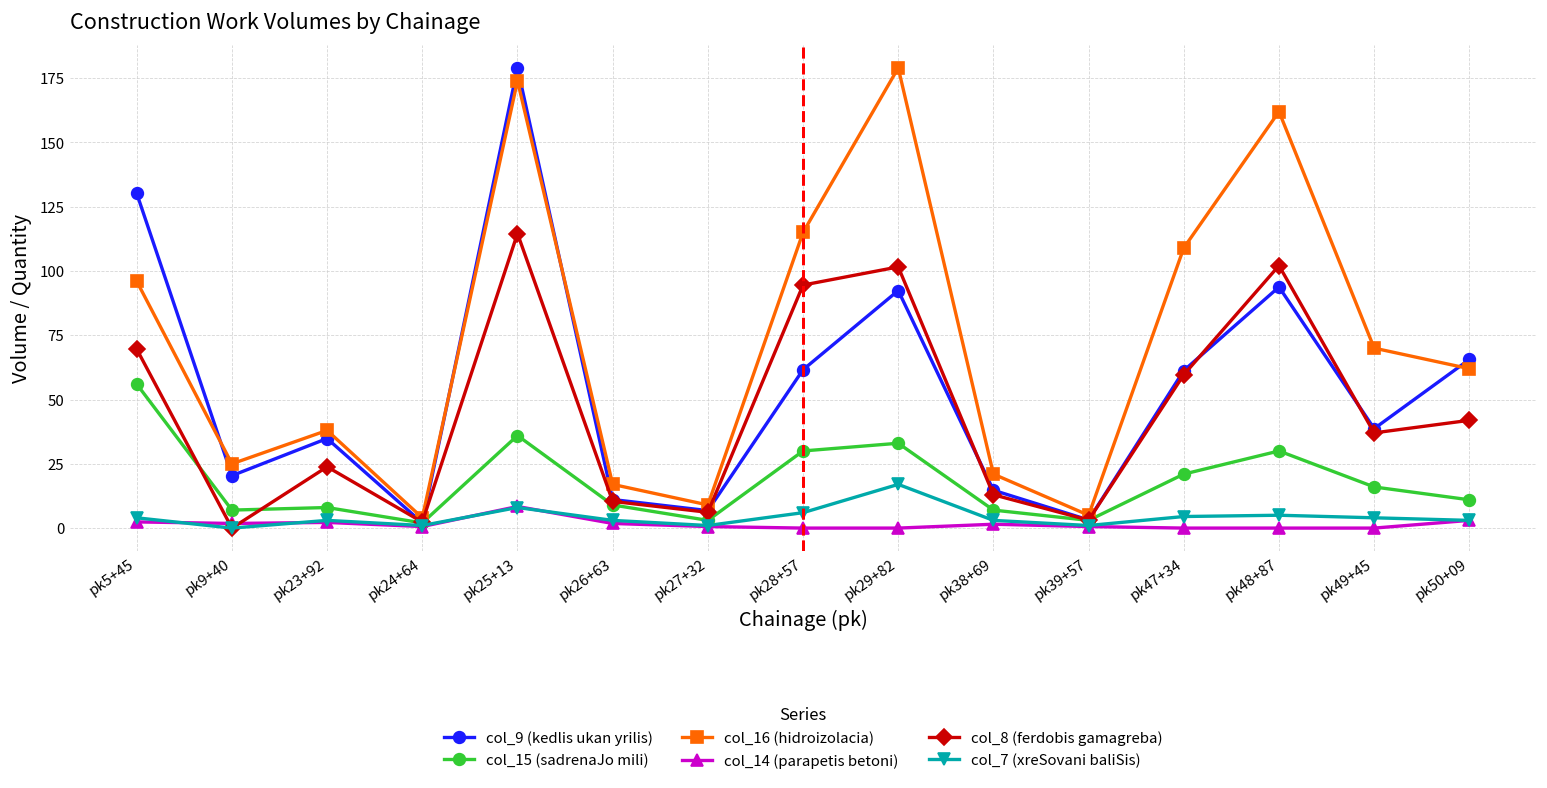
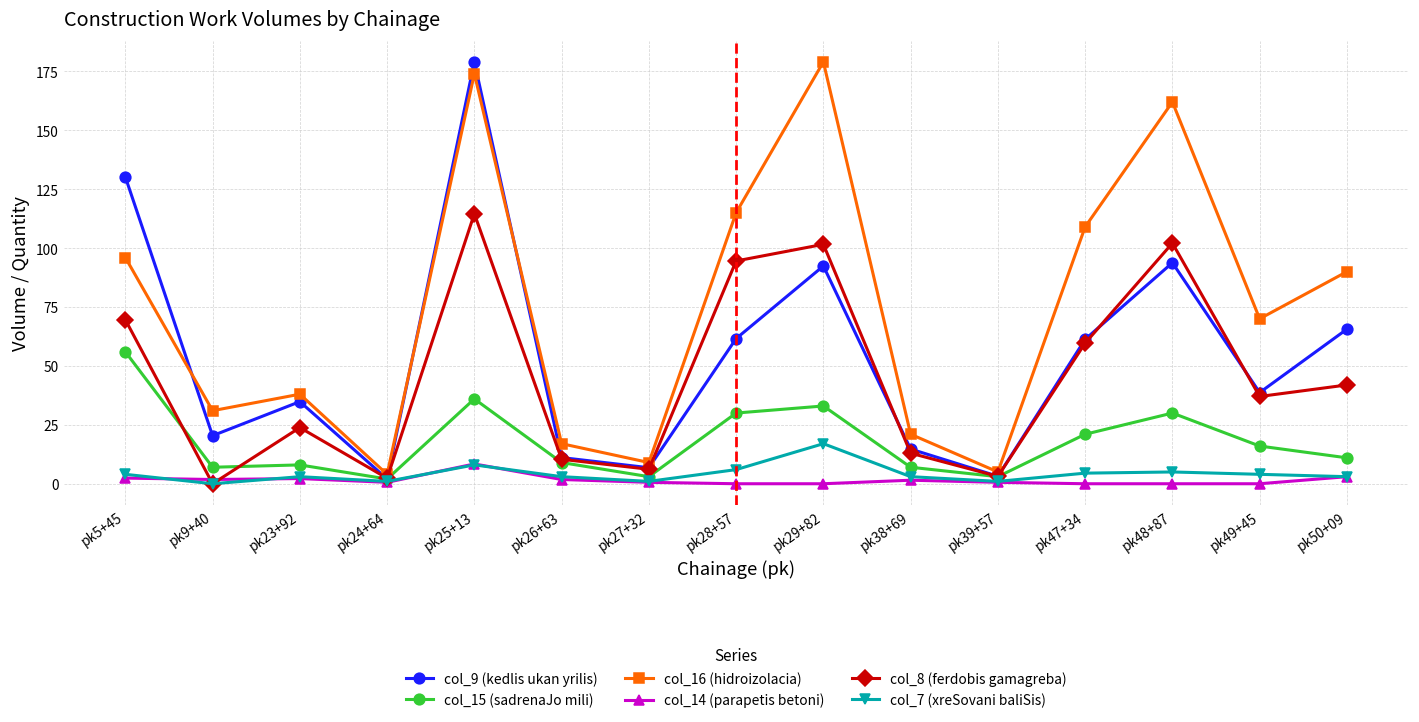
  {
    "col_9 (kedlis ukan yrilis)": {
      "pk5+45": 130,
      "pk9+40": 20,
      "pk23+92": 35,
      "pk25+13": 179,
      "pk28+57": 62,
      "pk29+82": 92,
      "pk38+69": 15,
      "pk47+34": 61,
      "pk48+87": 94,
      "pk49+45": 39,
      "pk50+09": 66
    },
    "col_15 (sadrenaJo mili)": {
      "pk5+45": 56,
      "pk9+40": 7,
      "pk23+92": 8,
      "pk25+13": 36,
      "pk26+63": 9,
      "pk27+32": 3,
      "pk28+57": 30,
      "pk29+82": 33,
      "pk38+69": 7,
      "pk47+34": 21,
      "pk48+87": 30,
      "pk49+45": 16,
      "pk50+09": 11
    },
    "col_16 (hidroizolacia)": {
      "pk5+45": 96,
-     "pk9+40": 25,
+     "pk9+40": 31,
      "pk23+92": 38,
      "pk24+64": 4,
      "pk25+13": 174,
      "pk26+63": 17,
      "pk27+32": 9,
      "pk28+57": 115,
      "pk29+82": 179,
      "pk38+69": 21,
      "pk39+57": 5,
      "pk47+34": 109,
      "pk48+87": 162,
      "pk49+45": 70,
-     "pk50+09": 62
+     "pk50+09": 90
    },
    "col_14 (parapetis betoni)": {
      "pk5+45": 2,
      "pk9+40": 2,
      "pk26+63": 2,
      "pk28+57": 0,
      "pk29+82": 0,
      "pk38+69": 2,
      "pk47+34": 0,
      "pk48+87": 0,
      "pk49+45": 0
    },
    "col_8 (ferdobis gamagreba)": {
      "pk5+45": 70,
      "pk23+92": 24,
      "pk25+13": 115,
      "pk28+57": 95,
      "pk29+82": 102,
      "pk38+69": 13,
      "pk47+34": 60,
      "pk48+87": 102,
      "pk49+45": 37,
      "pk50+09": 42
    },
    "col_7 (xreSovani baliSis)": {
      "pk5+45": 4,
      "pk26+63": 3,
      "pk28+57": 6,
      "pk29+82": 17,
      "pk38+69": 3,
      "pk47+34": 5,
      "pk48+87": 5,
      "pk49+45": 4
    }
  }
